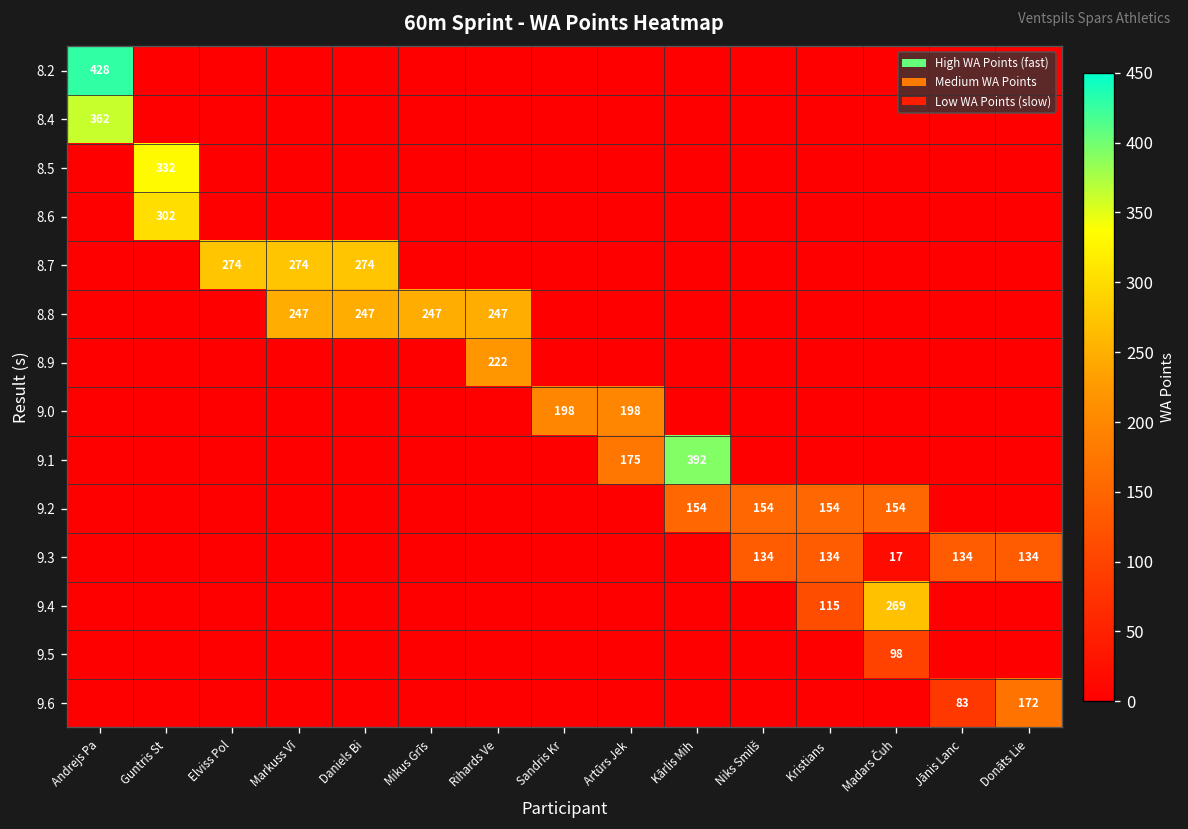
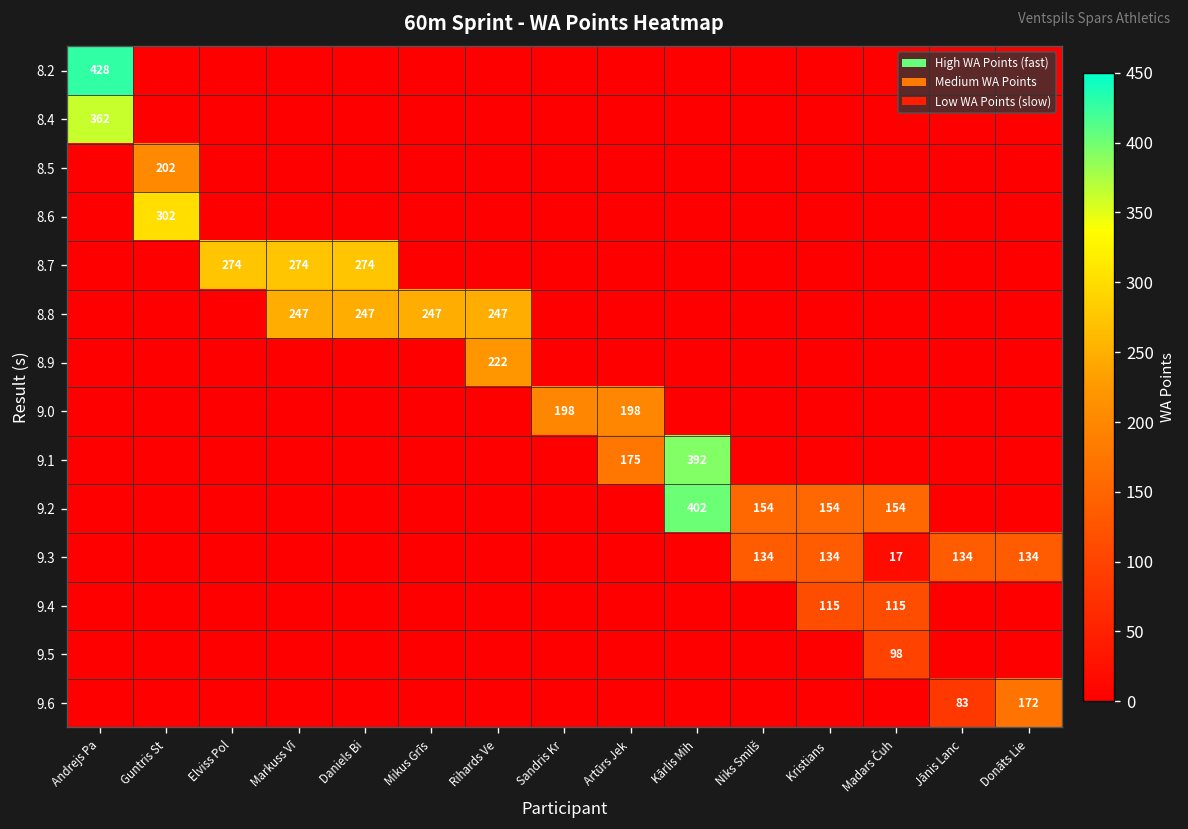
  {
    "8.2": {
      "Andrejs Pa": 428
    },
    "8.4": {
      "Andrejs Pa": 362
    },
    "8.5": {
-     "Guntris St": 332
+     "Guntris St": 202
    },
    "8.6": {
      "Guntris St": 302
    },
    "8.7": {
      "Elviss Pol": 274,
      "Markuss Vī": 274,
      "Daniels Bi": 274
    },
    "8.8": {
      "Markuss Vī": 247,
      "Daniels Bi": 247,
      "Mikus Grīs": 247,
      "Rihards Ve": 247
    },
    "8.9": {
      "Rihards Ve": 222
    },
    "9.0": {
      "Sandris Kr": 198,
      "Artūrs Jek": 198
    },
    "9.1": {
      "Artūrs Jek": 175,
      "Kārlis Mih": 392
    },
    "9.2": {
-     "Kārlis Mih": 154,
+     "Kārlis Mih": 402,
      "Niks Smilš": 154,
      "Kristians": 154,
      "Madars Čuh": 154
    },
    "9.3": {
      "Niks Smilš": 134,
      "Kristians": 134,
      "Madars Čuh": 17,
      "Jānis Lanc": 134,
      "Donāts Lie": 134
    },
    "9.4": {
      "Kristians": 115,
-     "Madars Čuh": 269
+     "Madars Čuh": 115
    },
    "9.5": {
      "Madars Čuh": 98
    },
    "9.6": {
      "Jānis Lanc": 83,
      "Donāts Lie": 172
    }
  }
